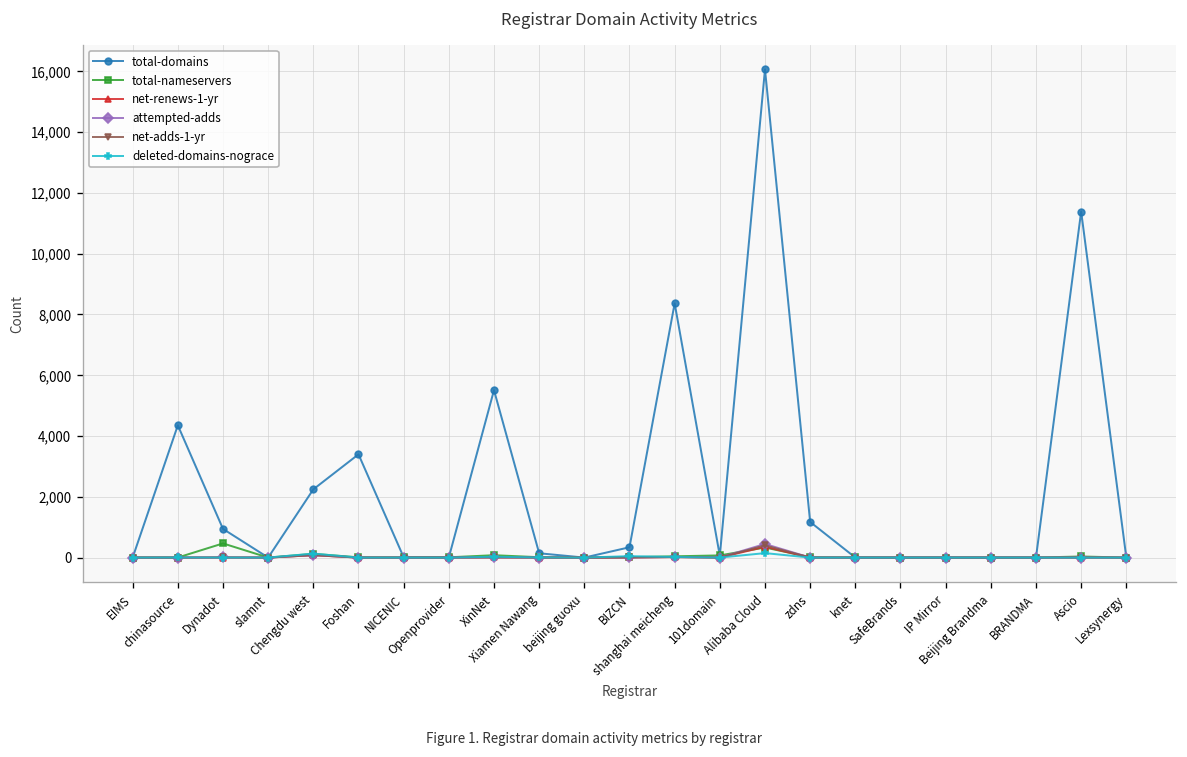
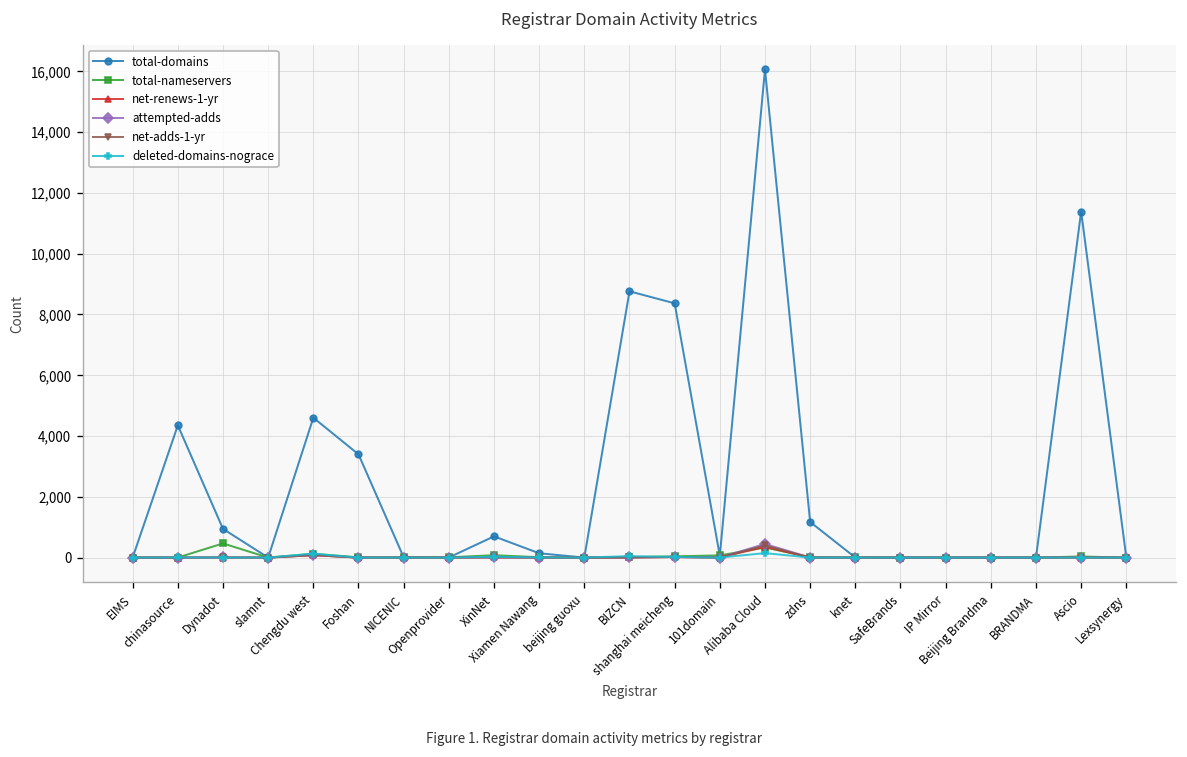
  {
    "total-domains": {
      "chinasource": "4,400",
      "Dynadot": "900",
-     "Chengdu west": "2,200",
+     "Chengdu west": "4,600",
      "Foshan": "3,400",
-     "XinNet": "5,500",
+     "XinNet": "700",
      "Xiamen Nawang": "100",
-     "BIZCN": "300",
+     "BIZCN": "8,800",
      "shanghai meicheng": "8,400",
      "Alibaba Cloud": "16,100",
      "zdns": "1,200",
      "Ascio": "11,400"
    },
    "total-nameservers": {
      "Dynadot": "500"
    },
    "deleted-domains-nograce": {
      "Alibaba Cloud": "100"
    }
  }
